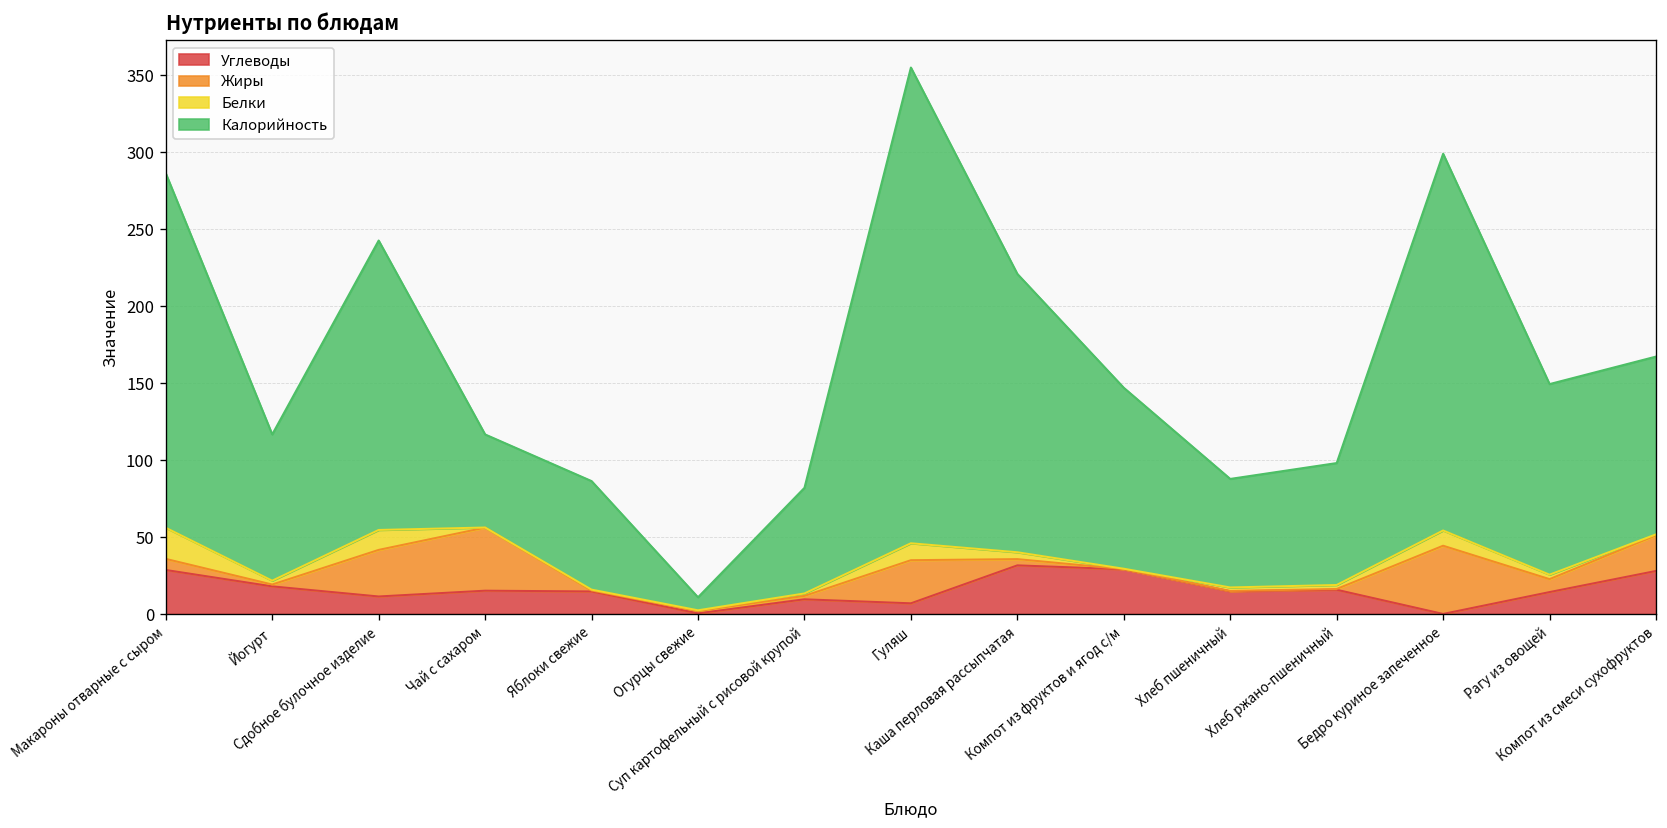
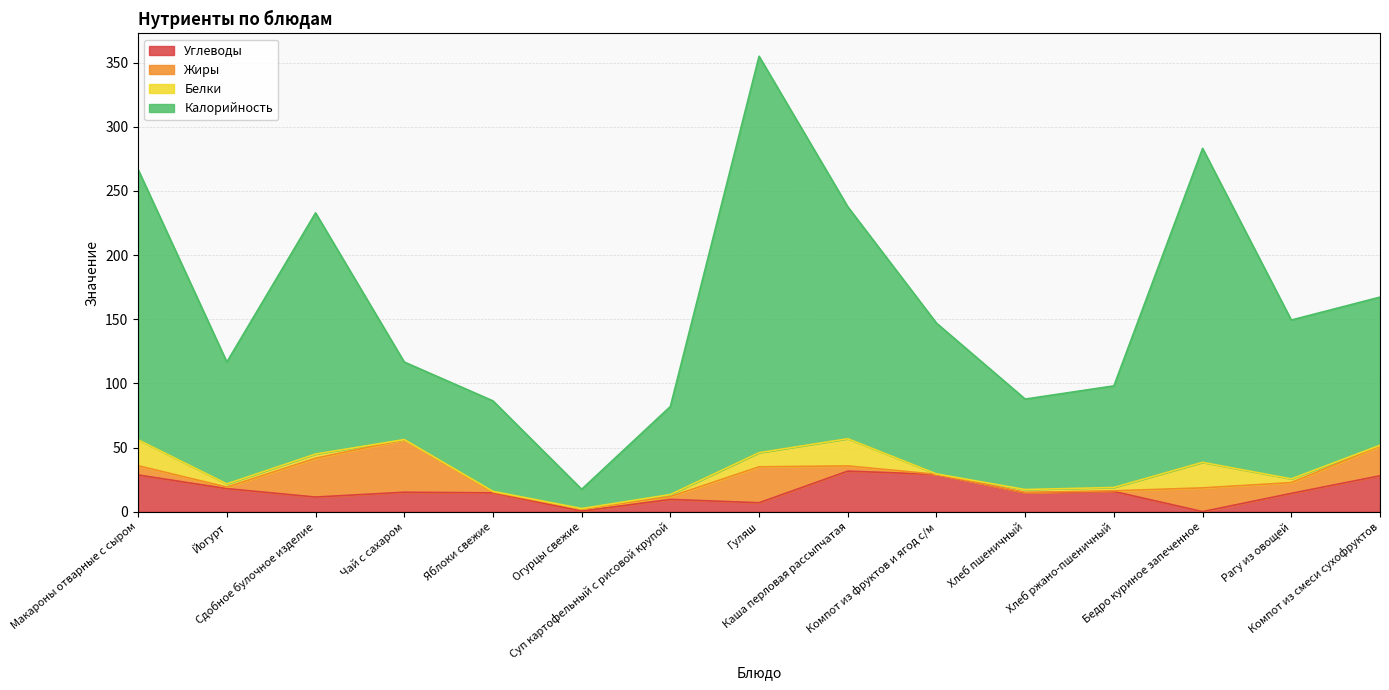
  {
    "Углеводы": {
      "Макароны отварные с сыром": 29,
      "Сдобное булочное изделие": 11,
      "Чай с сахаром": 15,
      "Суп картофельный с рисовой крупой": 10,
      "Гуляш": 7,
      "Каша перловая рассыпчатая": 32,
      "Бедро куриное запеченное": 0,
      "Рагу из овощей": 14,
      "Компот из смеси сухофруктов": 28
    },
    "Жиры": {
      "Макароны отварные с сыром": 7,
      "Сдобное булочное изделие": 30,
      "Гуляш": 28,
      "Каша перловая рассыпчатая": 4,
-     "Бедро куриное запеченное": 44,
+     "Бедро куриное запеченное": 19,
      "Рагу из овощей": 8
    },
    "Белки": {
      "Макароны отварные с сыром": 20,
      "Йогурт": 3,
-     "Сдобное булочное изделие": 13,
+     "Сдобное булочное изделие": 3,
      "Гуляш": 11,
-     "Каша перловая рассыпчатая": 4,
+     "Каша перловая рассыпчатая": 21,
      "Хлеб пшеничный": 2,
      "Хлеб ржано-пшеничный": 3,
-     "Бедро куриное запеченное": 10,
+     "Бедро куриное запеченное": 20,
      "Рагу из овощей": 3
    },
    "Калорийность": {
-     "Макароны отварные с сыром": 230,
+     "Макароны отварные с сыром": 211,
      "Йогурт": 95,
      "Сдобное булочное изделие": 188,
      "Чай с сахаром": 60,
      "Яблоки свежие": 71,
-     "Огурцы свежие": 8,
+     "Огурцы свежие": 15,
      "Суп картофельный с рисовой крупой": 69,
      "Гуляш": 309,
      "Каша перловая рассыпчатая": 181,
      "Компот из фруктов и ягод с/м": 118,
      "Хлеб пшеничный": 71,
      "Хлеб ржано-пшеничный": 79,
      "Бедро куриное запеченное": 245,
      "Рагу из овощей": 124,
      "Компот из смеси сухофруктов": 115
    }
  }
